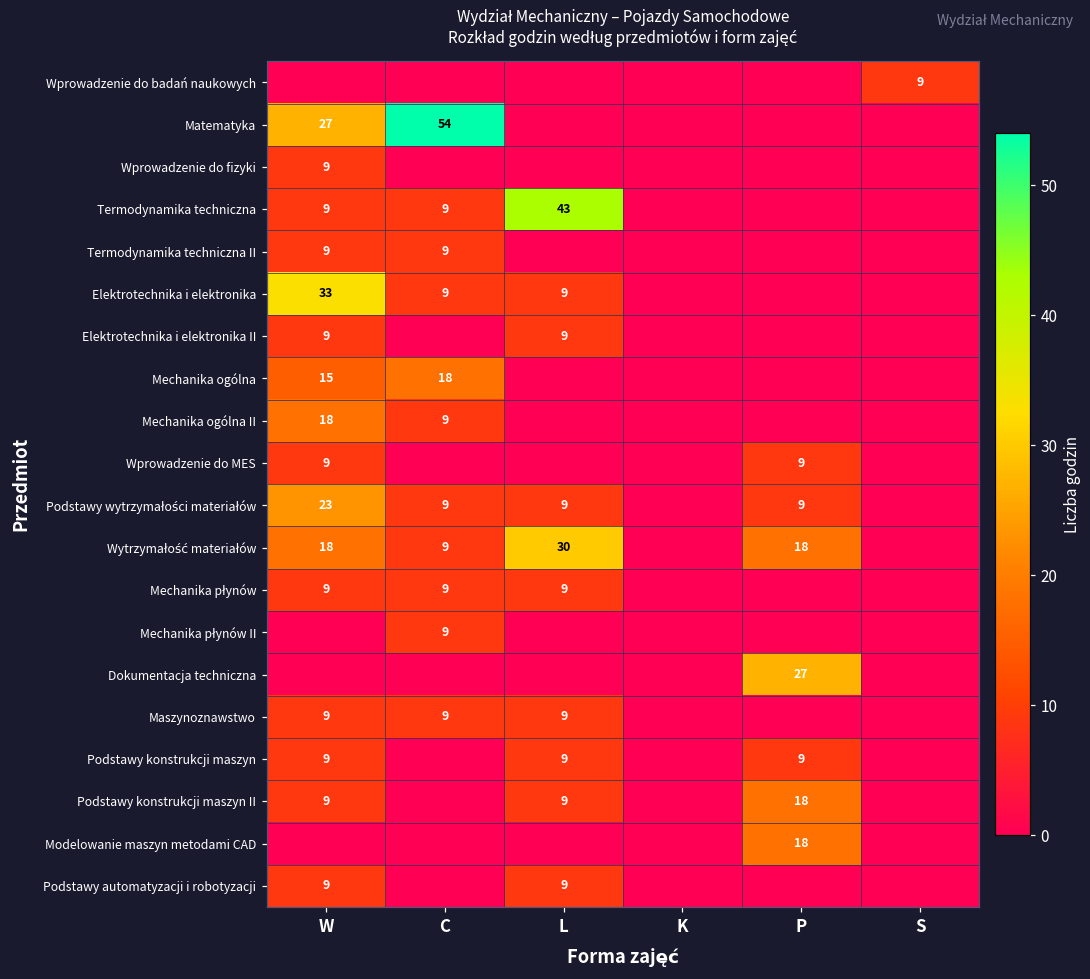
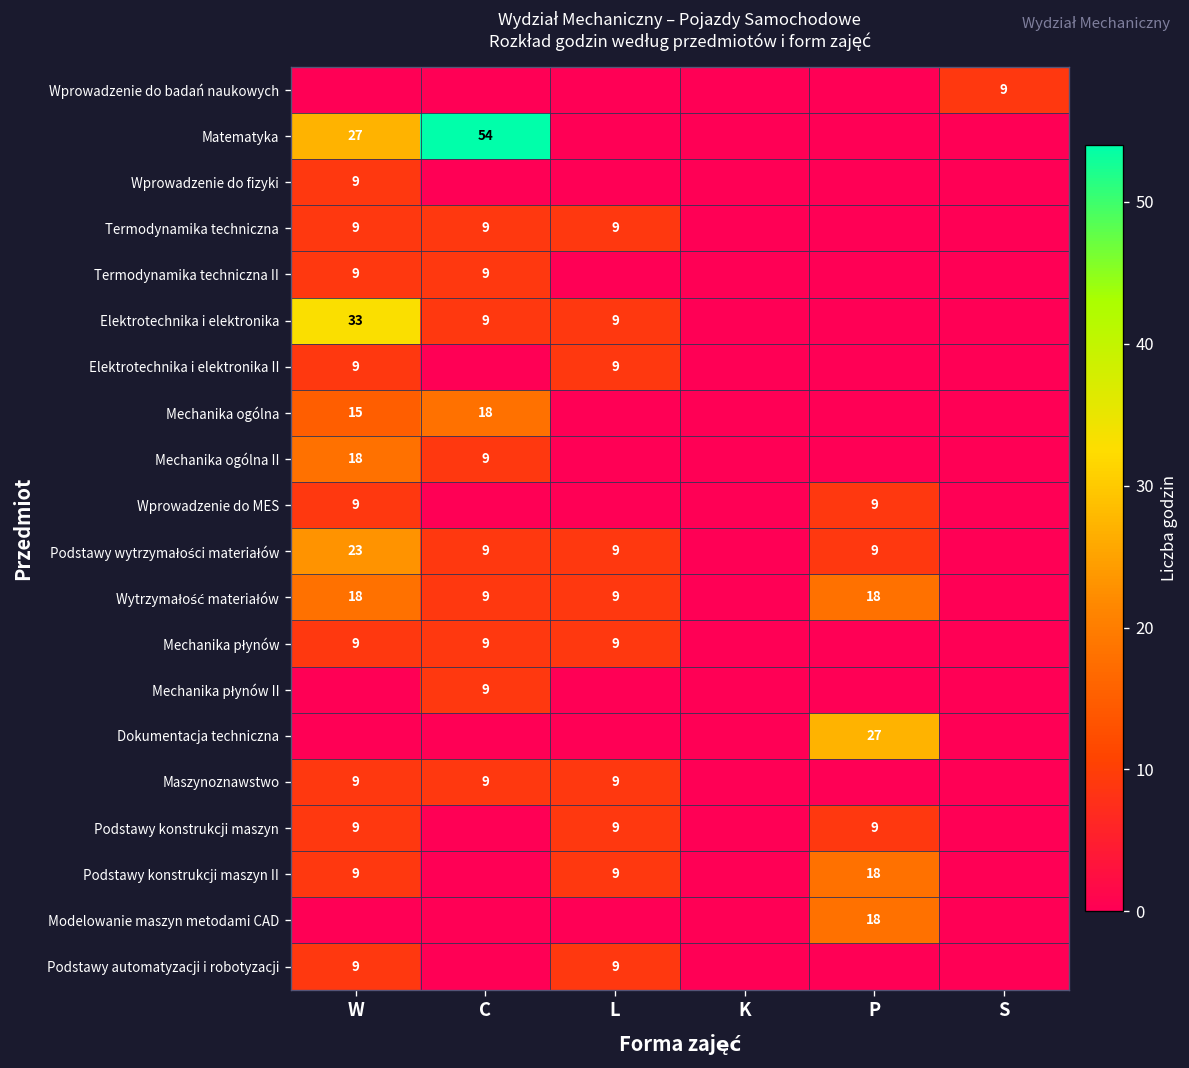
  {
    "Wprowadzenie do badań naukowych": {
      "S": 9
    },
    "Matematyka": {
      "W": 27,
      "C": 54
    },
    "Wprowadzenie do fizyki": {
      "W": 9
    },
    "Termodynamika techniczna": {
      "W": 9,
      "C": 9,
-     "L": 43
+     "L": 9
    },
    "Termodynamika techniczna II": {
      "W": 9,
      "C": 9
    },
    "Elektrotechnika i elektronika": {
      "W": 33,
      "C": 9,
      "L": 9
    },
    "Elektrotechnika i elektronika II": {
      "W": 9,
      "L": 9
    },
    "Mechanika ogólna": {
      "W": 15,
      "C": 18
    },
    "Mechanika ogólna II": {
      "W": 18,
      "C": 9
    },
    "Wprowadzenie do MES": {
      "W": 9,
      "P": 9
    },
    "Podstawy wytrzymałości materiałów": {
      "W": 23,
      "C": 9,
      "L": 9,
      "P": 9
    },
    "Wytrzymałość materiałów": {
      "W": 18,
      "C": 9,
-     "L": 30,
+     "L": 9,
      "P": 18
    },
    "Mechanika płynów": {
      "W": 9,
      "C": 9,
      "L": 9
    },
    "Mechanika płynów II": {
      "C": 9
    },
    "Dokumentacja techniczna": {
      "P": 27
    },
    "Maszynoznawstwo": {
      "W": 9,
      "C": 9,
      "L": 9
    },
    "Podstawy konstrukcji maszyn": {
      "W": 9,
      "L": 9,
      "P": 9
    },
    "Podstawy konstrukcji maszyn II": {
      "W": 9,
      "L": 9,
      "P": 18
    },
    "Modelowanie maszyn metodami CAD": {
      "P": 18
    },
    "Podstawy automatyzacji i robotyzacji": {
      "W": 9,
      "L": 9
    }
  }
